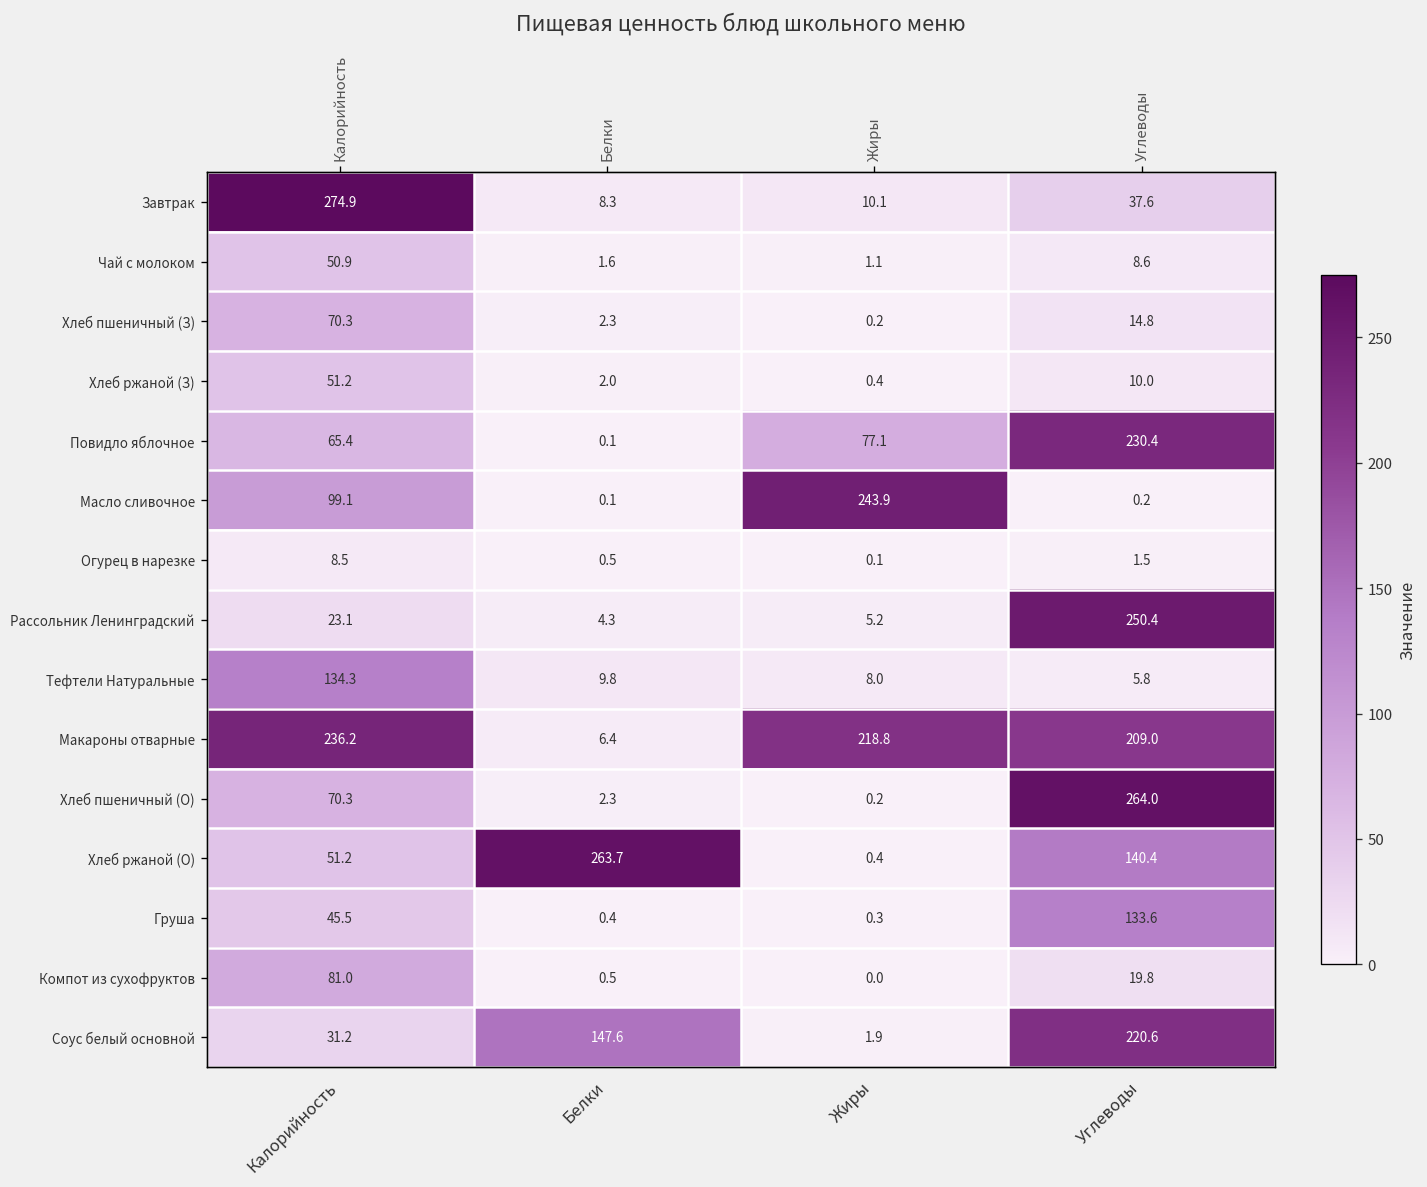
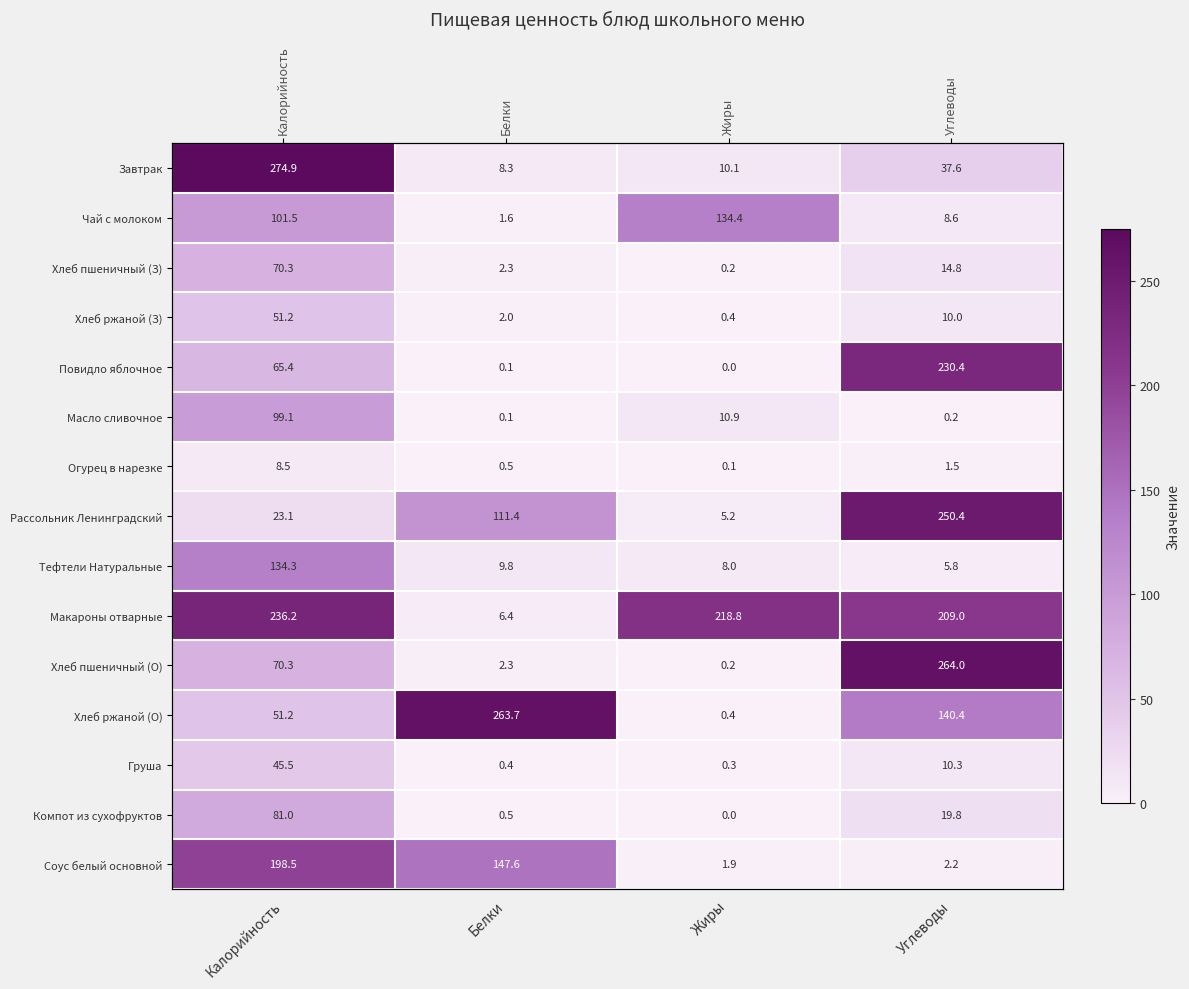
  {
    "Завтрак": {
      "Калорийность": 274.9,
      "Белки": 8.3,
      "Жиры": 10.1,
      "Углеводы": 37.6
    },
    "Чай с молоком": {
-     "Калорийность": 50.9,
+     "Калорийность": 101.5,
      "Белки": 1.6,
-     "Жиры": 1.1,
+     "Жиры": 134.4,
      "Углеводы": 8.6
    },
    "Хлеб пшеничный (З)": {
      "Калорийность": 70.3,
      "Белки": 2.3,
      "Жиры": 0.2,
      "Углеводы": 14.8
    },
    "Хлеб ржаной (З)": {
      "Калорийность": 51.2,
      "Белки": 2.0,
      "Жиры": 0.4,
      "Углеводы": 10.0
    },
    "Повидло яблочное": {
      "Калорийность": 65.4,
      "Белки": 0.1,
-     "Жиры": 77.1,
+     "Жиры": 0.0,
      "Углеводы": 230.4
    },
    "Масло сливочное": {
      "Калорийность": 99.1,
      "Белки": 0.1,
-     "Жиры": 243.9,
+     "Жиры": 10.9,
      "Углеводы": 0.2
    },
    "Огурец в нарезке": {
      "Калорийность": 8.5,
      "Белки": 0.5,
      "Жиры": 0.1,
      "Углеводы": 1.5
    },
    "Рассольник Ленинградский": {
      "Калорийность": 23.1,
-     "Белки": 4.3,
+     "Белки": 111.4,
      "Жиры": 5.2,
      "Углеводы": 250.4
    },
    "Тефтели Натуральные": {
      "Калорийность": 134.3,
      "Белки": 9.8,
      "Жиры": 8.0,
      "Углеводы": 5.8
    },
    "Макароны отварные": {
      "Калорийность": 236.2,
      "Белки": 6.4,
      "Жиры": 218.8,
      "Углеводы": 209.0
    },
    "Хлеб пшеничный (О)": {
      "Калорийность": 70.3,
      "Белки": 2.3,
      "Жиры": 0.2,
      "Углеводы": 264.0
    },
    "Хлеб ржаной (О)": {
      "Калорийность": 51.2,
      "Белки": 263.7,
      "Жиры": 0.4,
      "Углеводы": 140.4
    },
    "Груша": {
      "Калорийность": 45.5,
      "Белки": 0.4,
      "Жиры": 0.3,
-     "Углеводы": 133.6
+     "Углеводы": 10.3
    },
    "Компот из сухофруктов": {
      "Калорийность": 81.0,
      "Белки": 0.5,
      "Жиры": 0.0,
      "Углеводы": 19.8
    },
    "Соус белый основной": {
-     "Калорийность": 31.2,
+     "Калорийность": 198.5,
      "Белки": 147.6,
      "Жиры": 1.9,
-     "Углеводы": 220.6
+     "Углеводы": 2.2
    }
  }
